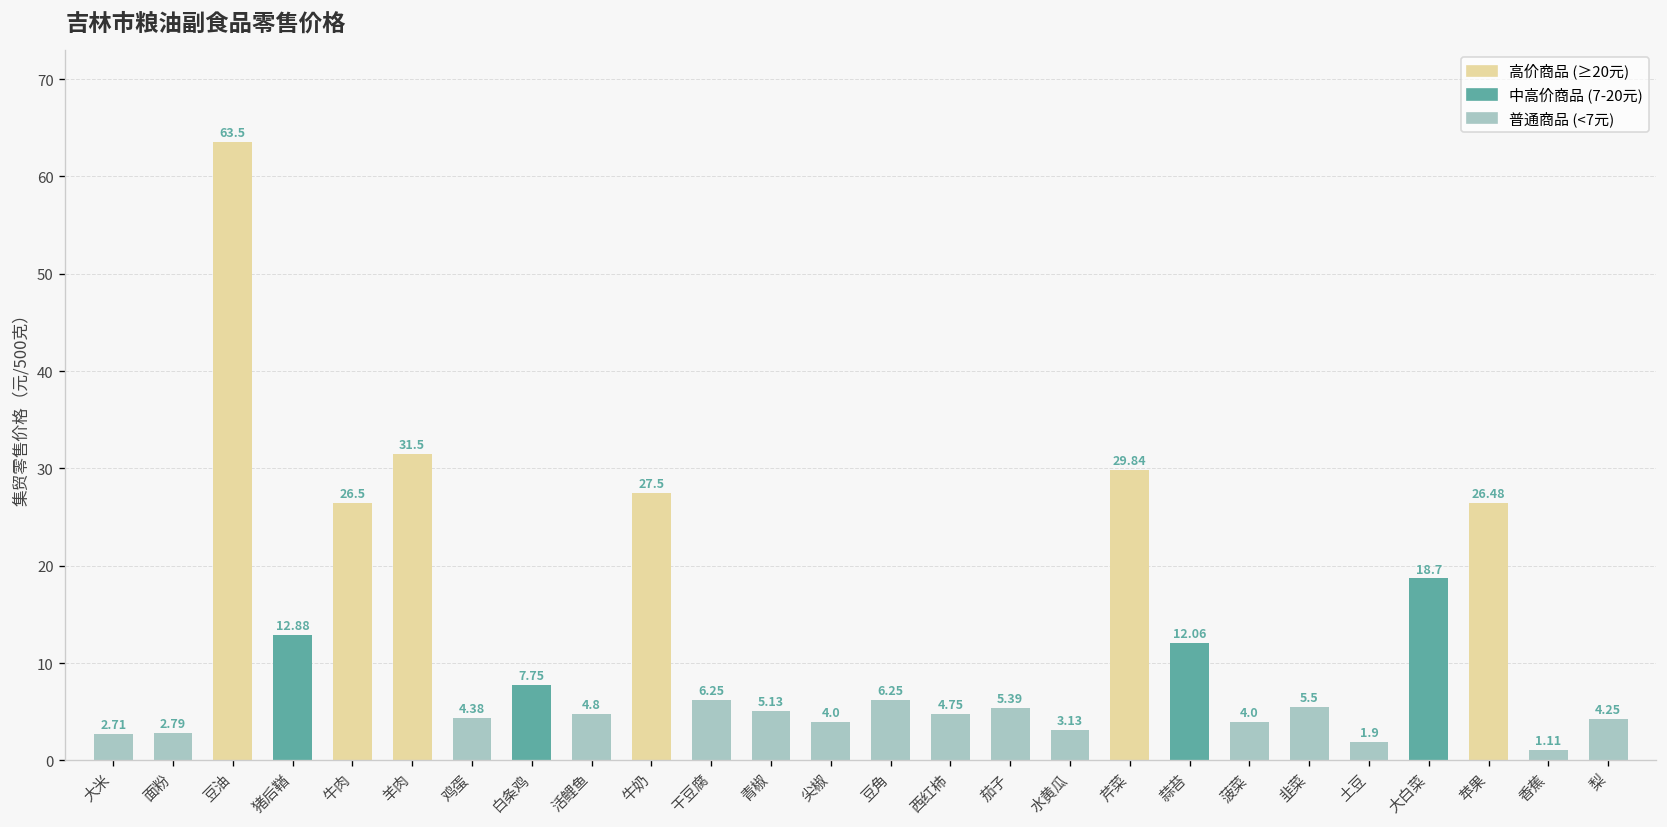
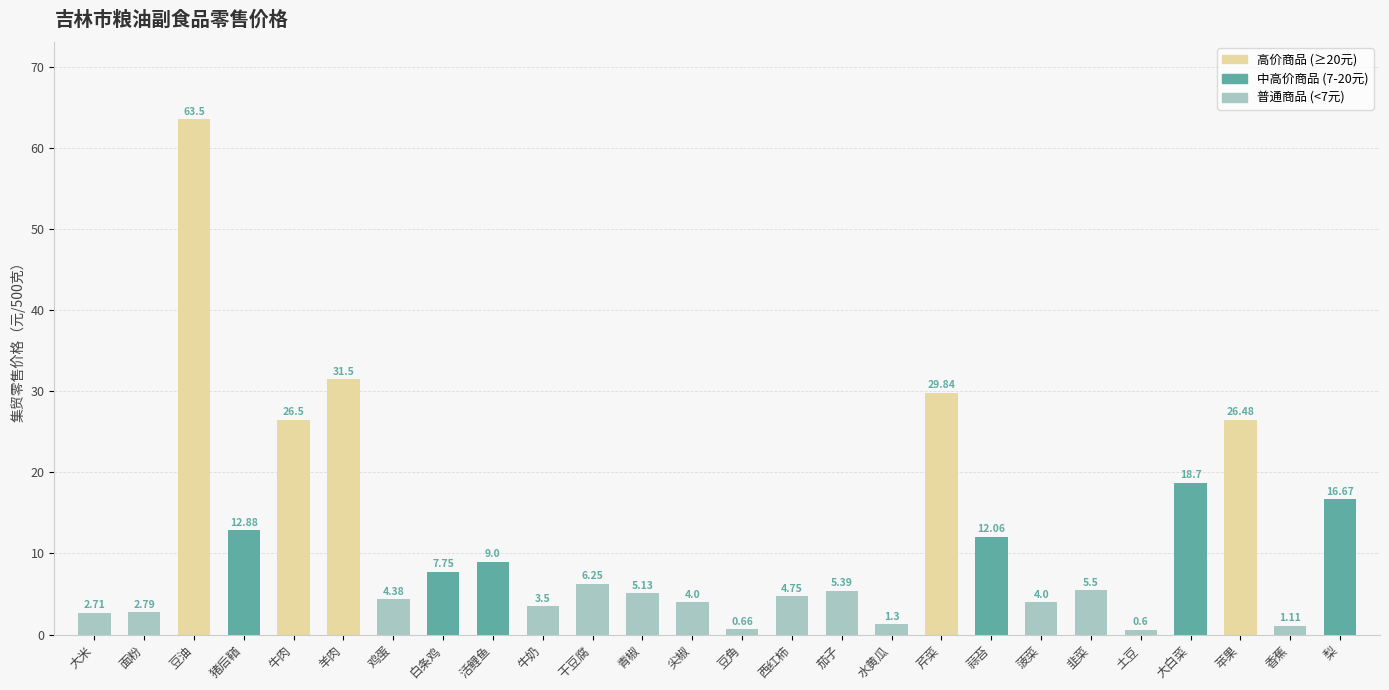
  {
    "大米": 2.71,
    "面粉": 2.79,
    "豆油": 63.5,
    "猪后鞧": 12.88,
    "牛肉": 26.5,
    "羊肉": 31.5,
    "鸡蛋": 4.38,
    "白条鸡": 7.75,
-   "活鲤鱼": 4.8,
-   "牛奶": 27.5,
+   "活鲤鱼": 9.0,
+   "牛奶": 3.5,
    "干豆腐": 6.25,
    "青椒": 5.13,
    "尖椒": 4.0,
-   "豆角": 6.25,
+   "豆角": 0.66,
    "西红柿": 4.75,
    "茄子": 5.39,
-   "水黄瓜": 3.13,
+   "水黄瓜": 1.3,
    "芹菜": 29.84,
    "蒜苔": 12.06,
    "菠菜": 4.0,
    "韭菜": 5.5,
-   "土豆": 1.9,
+   "土豆": 0.6,
    "大白菜": 18.7,
    "苹果": 26.48,
    "香蕉": 1.11,
-   "梨": 4.25
+   "梨": 16.67
  }
